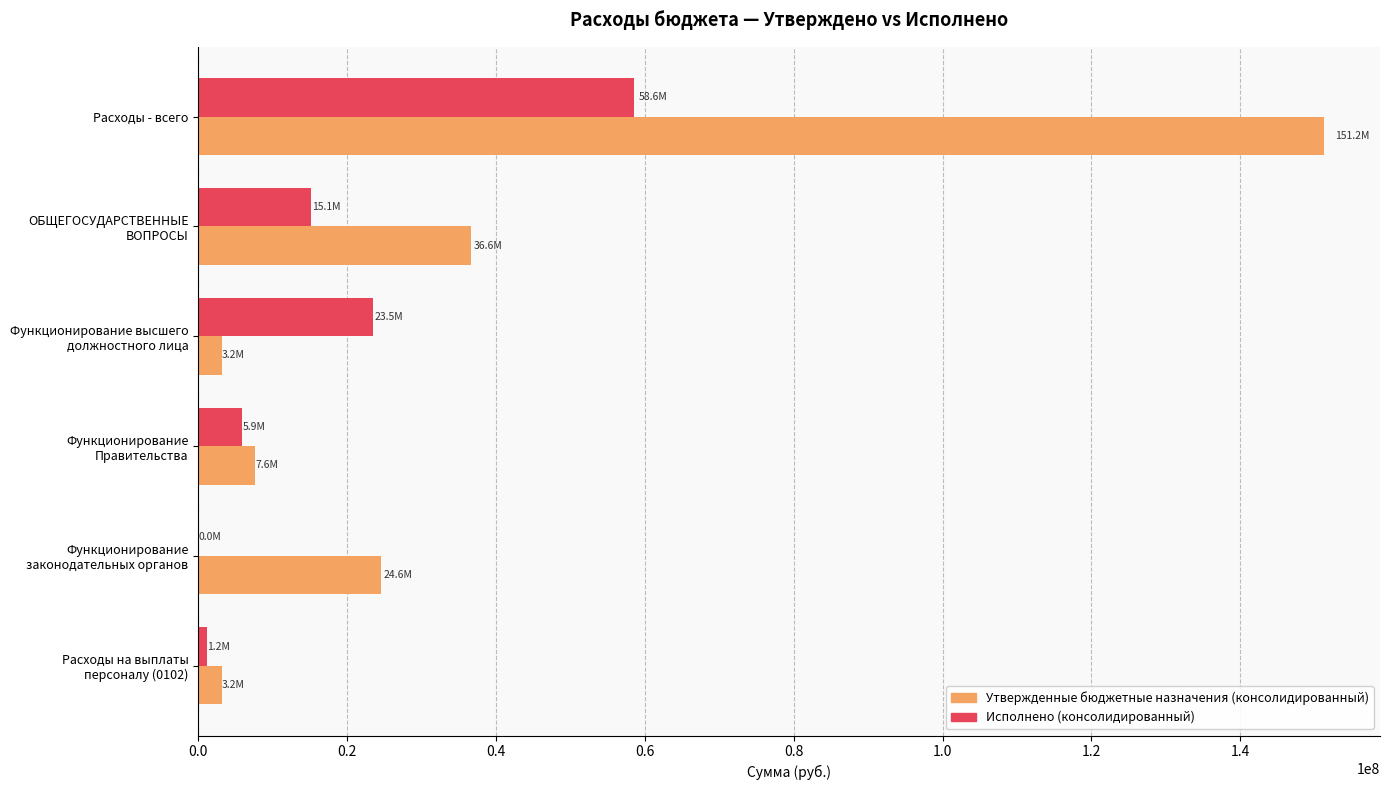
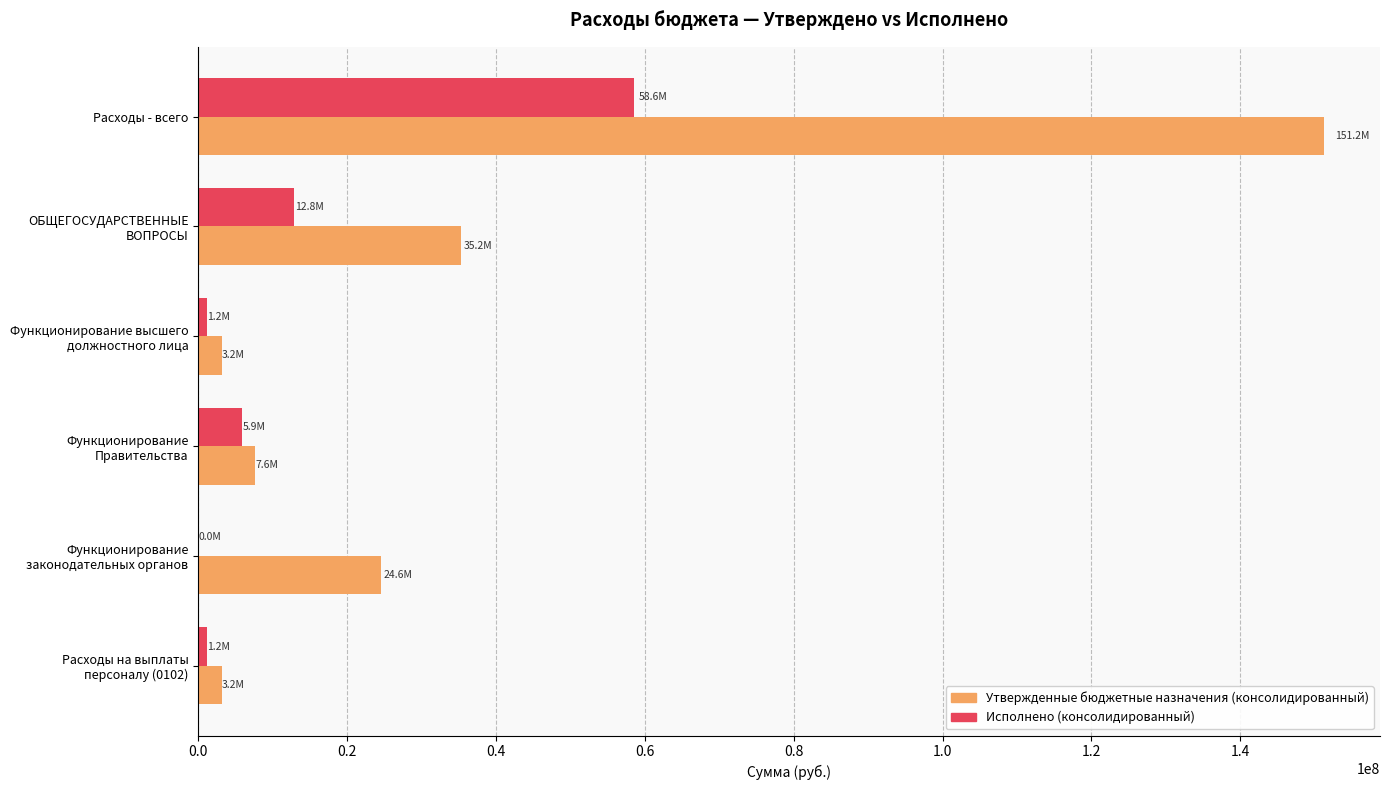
  {
    "Утвержденные бюджетные назначения (консолидированный)": {
      "Расходы - всего": "151.2M",
-     "ОБЩЕГОСУДАРСТВЕННЫЕ ВОПРОСЫ": "36.6M",
+     "ОБЩЕГОСУДАРСТВЕННЫЕ ВОПРОСЫ": "35.2M",
      "Функционирование высшего должностного лица": "3.2M",
      "Функционирование Правительства": "7.6M",
      "Функционирование законодательных органов": "24.6M",
      "Расходы на выплаты персоналу (0102)": "3.2M"
    },
    "Исполнено (консолидированный)": {
      "Расходы - всего": "58.6M",
-     "ОБЩЕГОСУДАРСТВЕННЫЕ ВОПРОСЫ": "15.1M",
-     "Функционирование высшего должностного лица": "23.5M",
+     "ОБЩЕГОСУДАРСТВЕННЫЕ ВОПРОСЫ": "12.8M",
+     "Функционирование высшего должностного лица": "1.2M",
      "Функционирование Правительства": "5.9M",
      "Расходы на выплаты персоналу (0102)": "1.2M"
    }
  }
